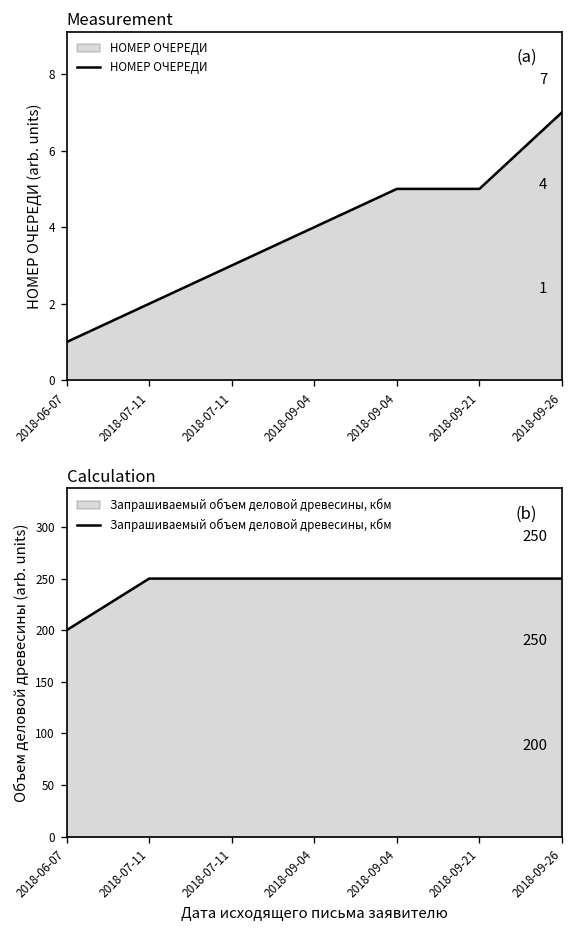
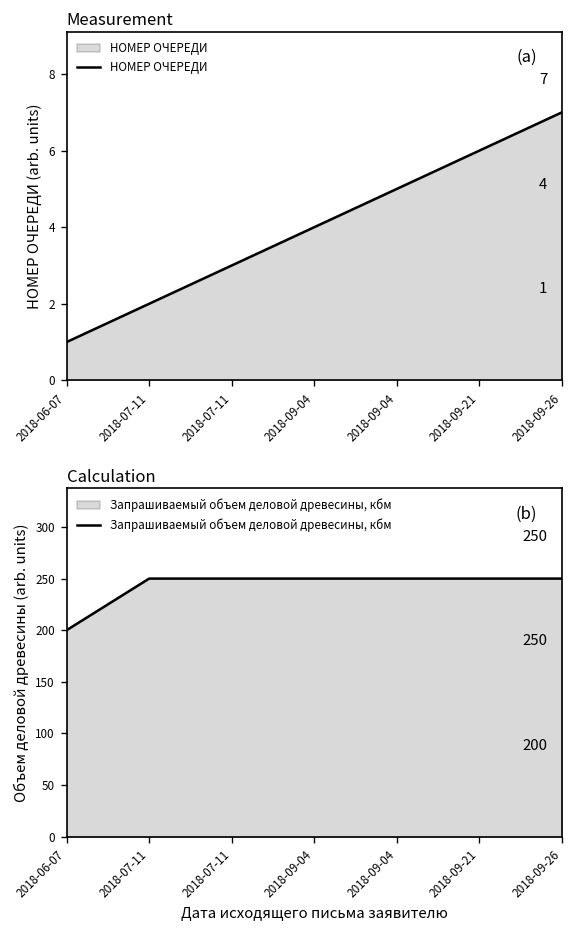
  {
    "Measurement": {
      "2018-06-07": 1,
-     "2018-09-21": 5
+     "2018-09-21": 6
    },
    "Calculation": {
      "2018-06-07": 200,
      "2018-09-21": 250,
      "2018-09-26": 250
    }
  }
